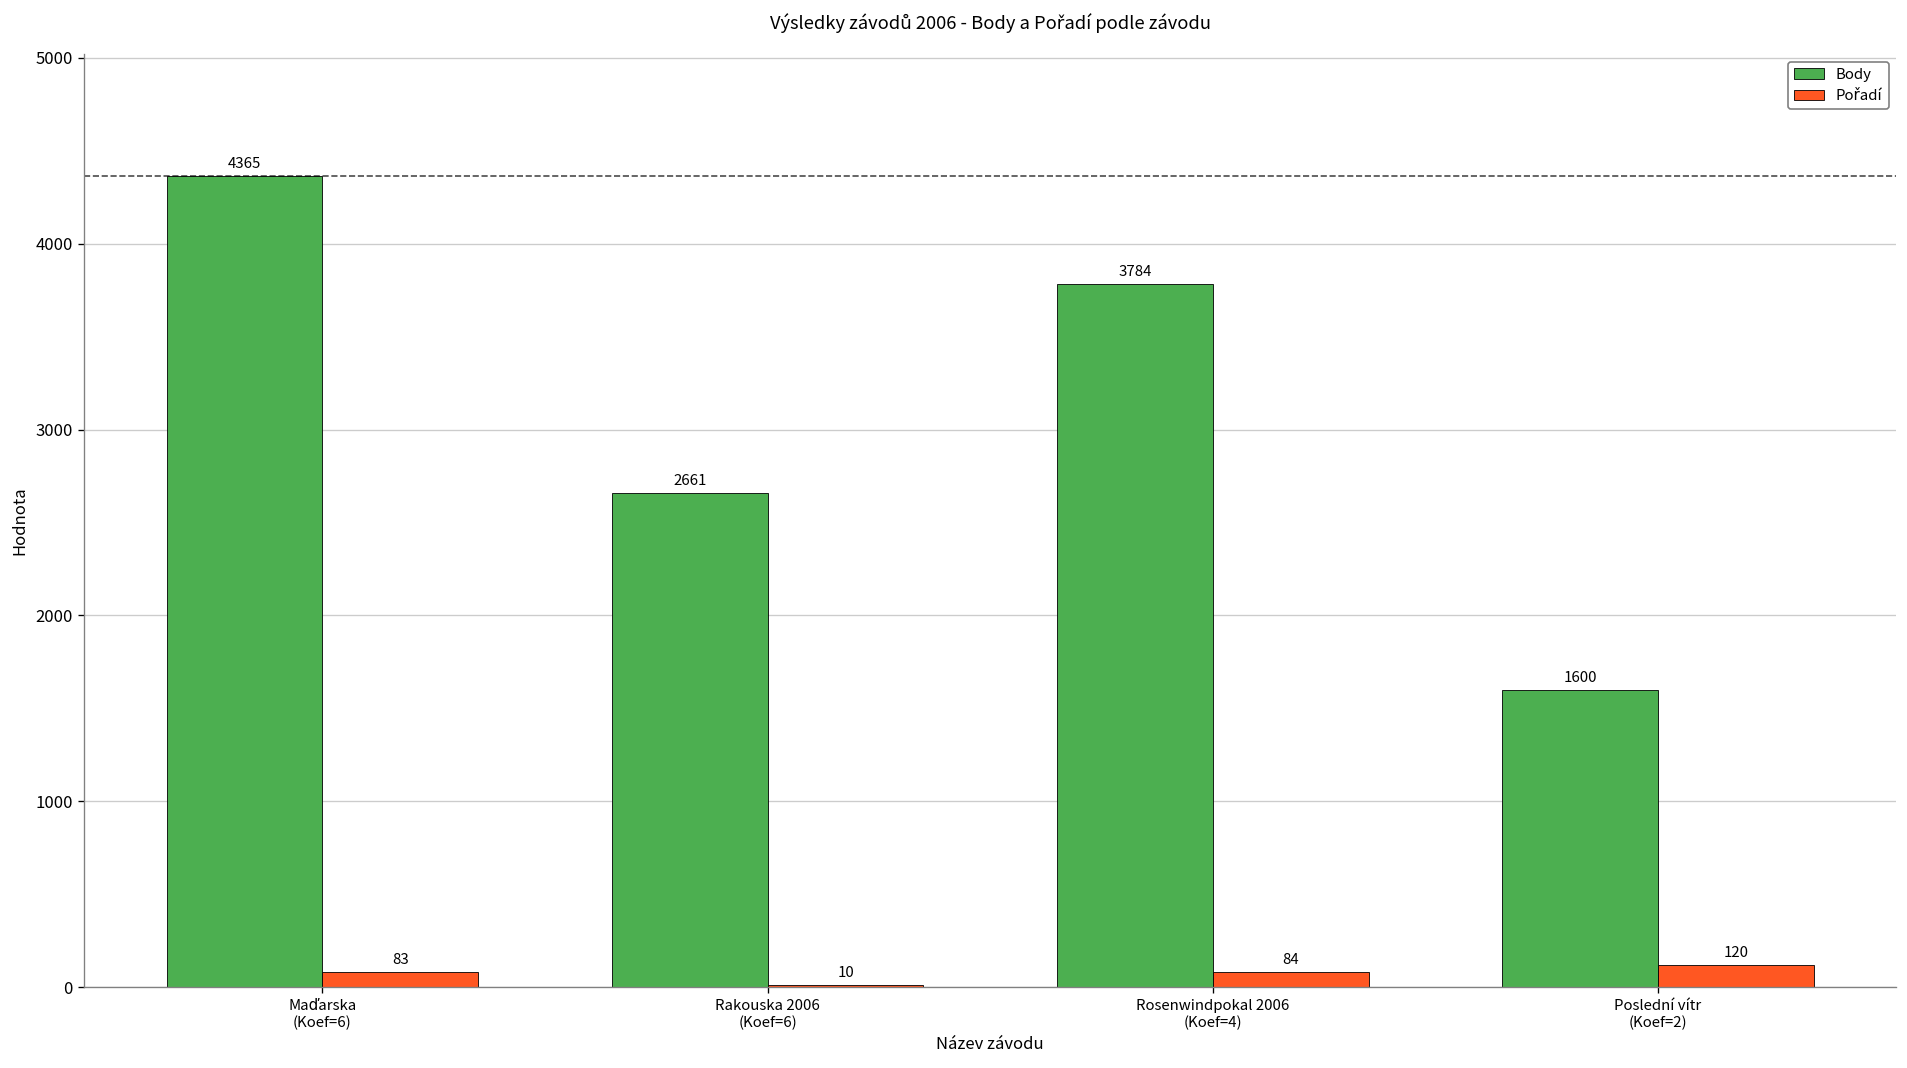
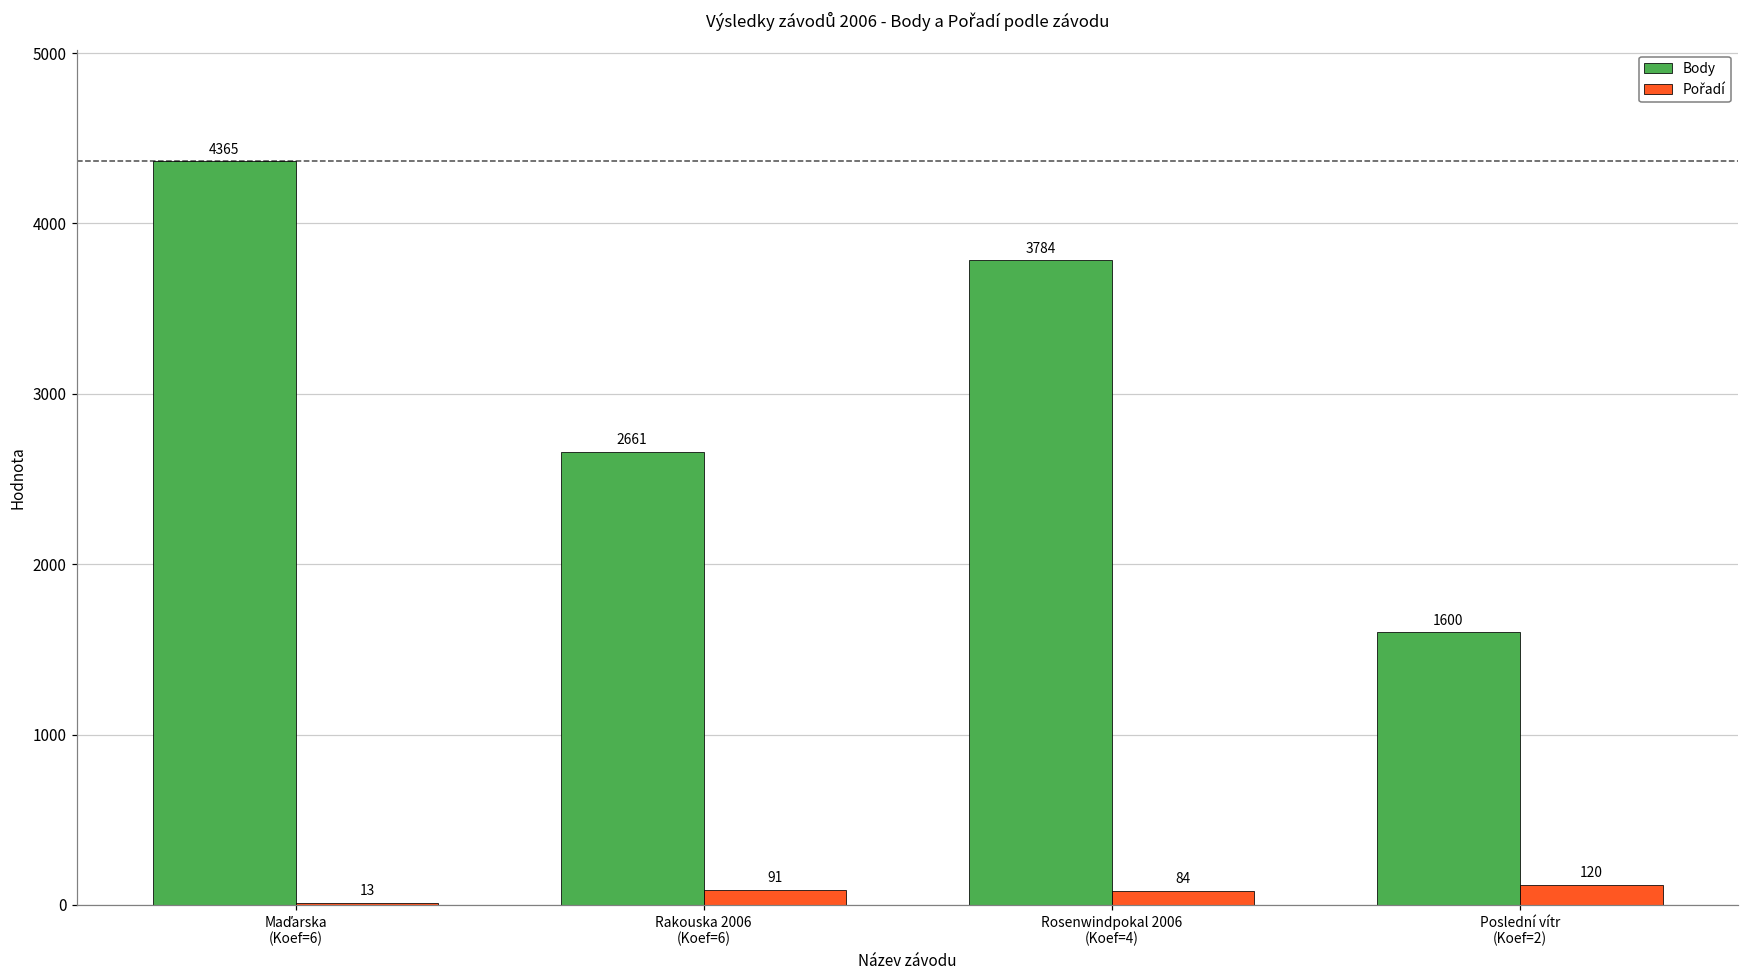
  {
    "Body": {
      "Maďarska (Koef=6)": 4365,
      "Rakouska 2006 (Koef=6)": 2661,
      "Rosenwindpokal 2006 (Koef=4)": 3784,
      "Poslední vítr (Koef=2)": 1600
    },
    "Pořadí": {
-     "Maďarska (Koef=6)": 83,
-     "Rakouska 2006 (Koef=6)": 10,
+     "Maďarska (Koef=6)": 13,
+     "Rakouska 2006 (Koef=6)": 91,
      "Rosenwindpokal 2006 (Koef=4)": 84,
      "Poslední vítr (Koef=2)": 120
    }
  }
